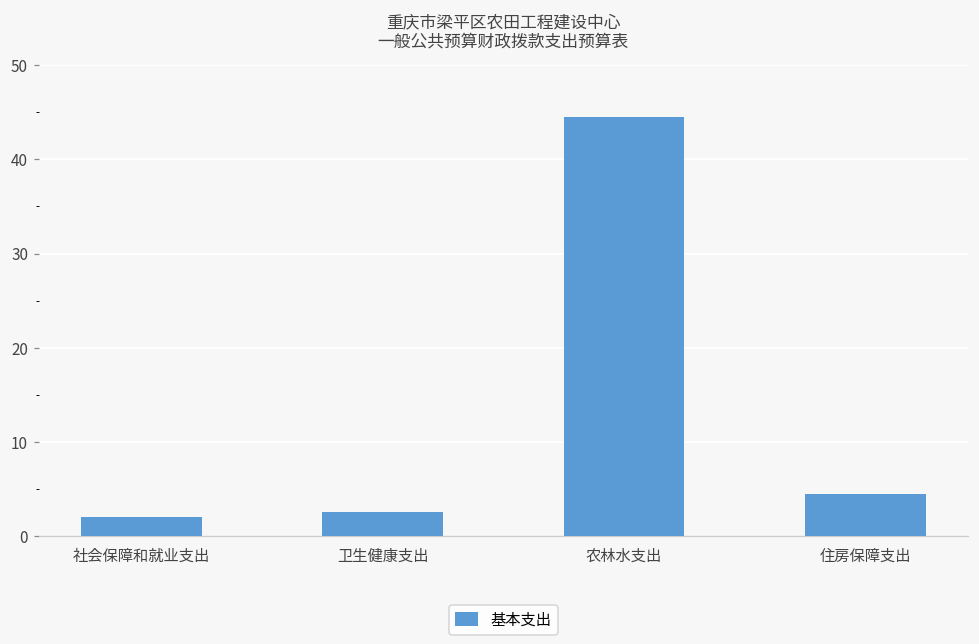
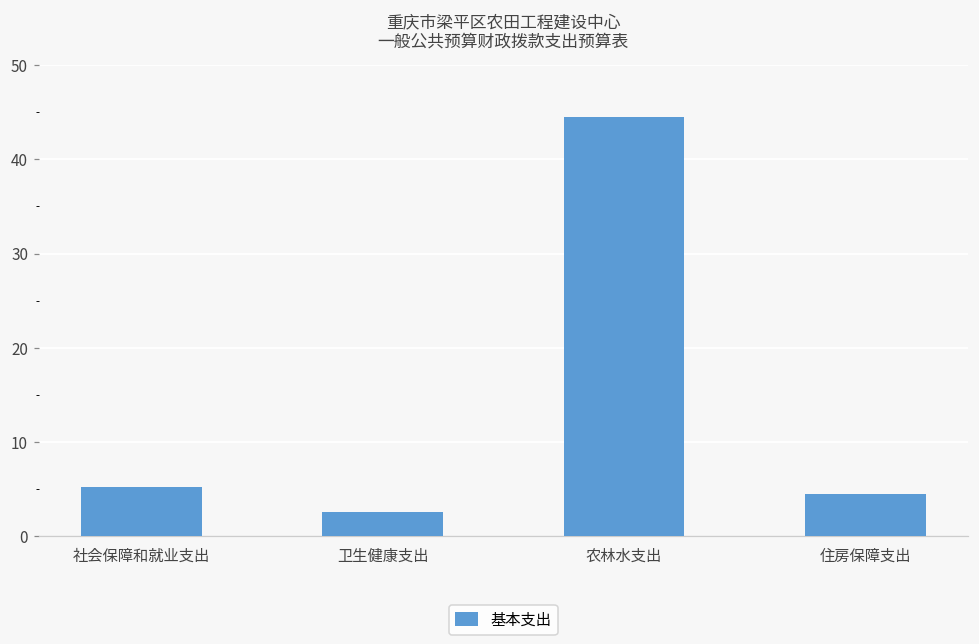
  {
-   "社会保障和就业支出": 2,
+   "社会保障和就业支出": 5,
    "卫生健康支出": 3,
    "农林水支出": 44,
    "住房保障支出": 5
  }
